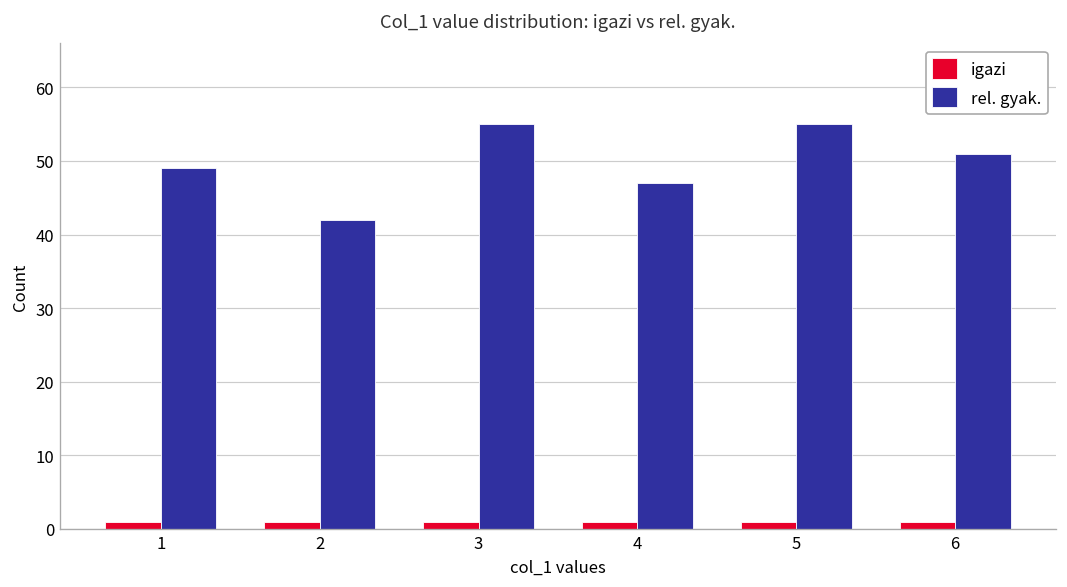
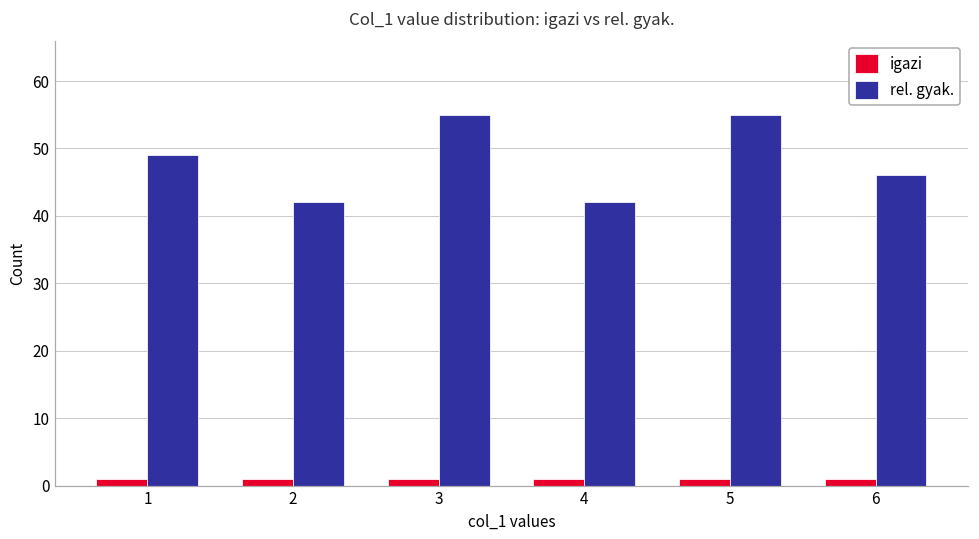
  {
    "igazi": {
      "1": 1,
      "2": 1,
      "3": 1,
      "4": 1,
      "5": 1,
      "6": 1
    },
    "rel. gyak.": {
      "1": 49,
      "2": 42,
      "3": 55,
-     "4": 47,
+     "4": 42,
      "5": 55,
-     "6": 51
+     "6": 46
    }
  }
